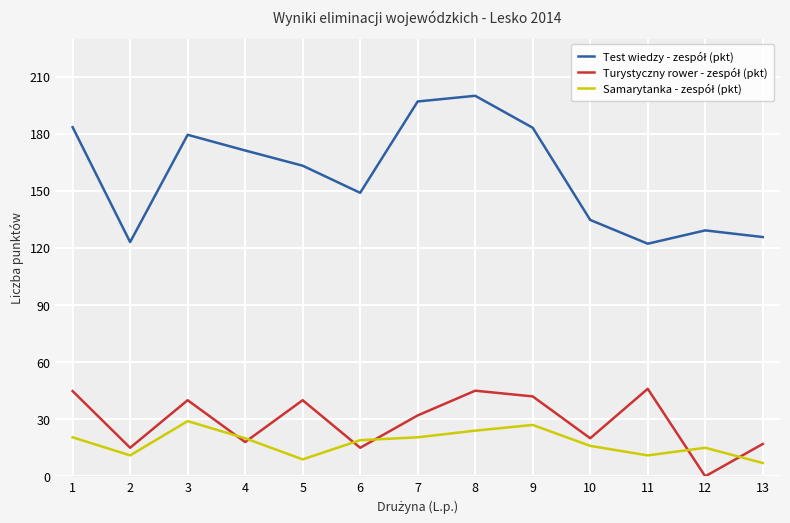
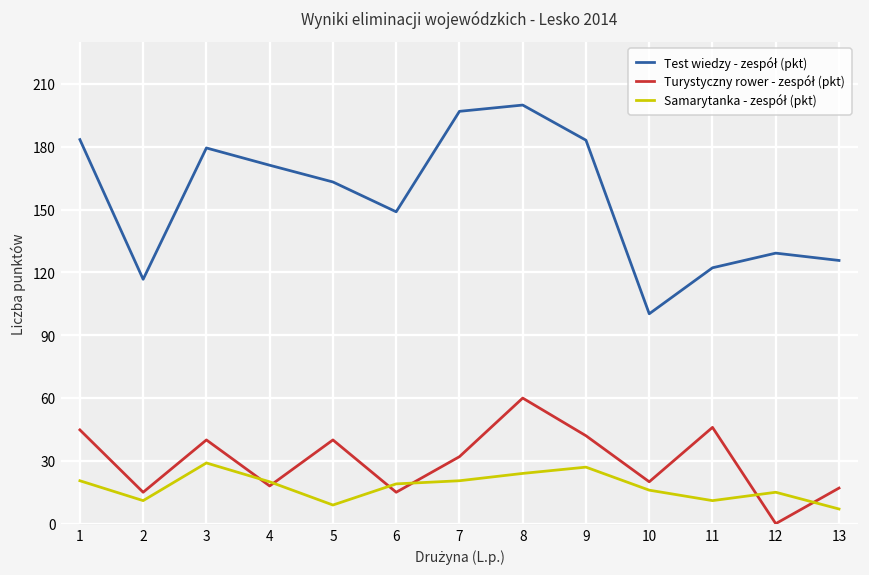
  {
    "Test wiedzy - zespół (pkt)": {
      "1": 184,
-     "2": 123,
+     "2": 117,
      "3": 180,
      "4": 171,
      "5": 163,
      "6": 149,
      "7": 197,
      "8": 200,
      "9": 183,
-     "10": 135,
+     "10": 100,
      "11": 122,
      "12": 129,
      "13": 126
    },
    "Turystyczny rower - zespół (pkt)": {
      "1": 45,
      "2": 15,
      "3": 40,
      "4": 18,
      "5": 40,
      "6": 15,
      "7": 32,
-     "8": 45,
+     "8": 60,
      "9": 42,
      "10": 20,
      "11": 46,
      "12": 0,
      "13": 17
    },
    "Samarytanka - zespół (pkt)": {
      "1": 21,
      "2": 11,
      "3": 29,
      "4": 20,
      "5": 9,
      "6": 19,
      "7": 21,
      "8": 24,
      "9": 27,
      "10": 16,
      "11": 11,
      "12": 15,
      "13": 7
    }
  }
